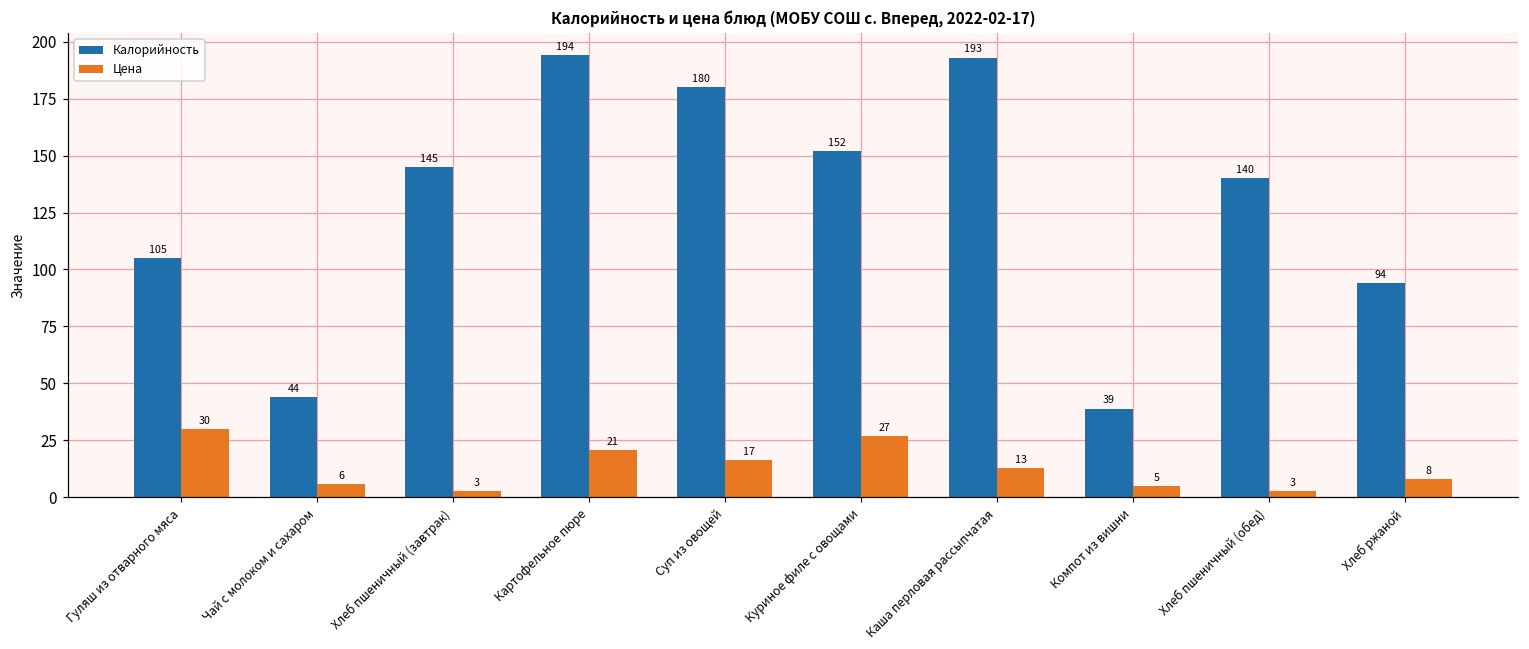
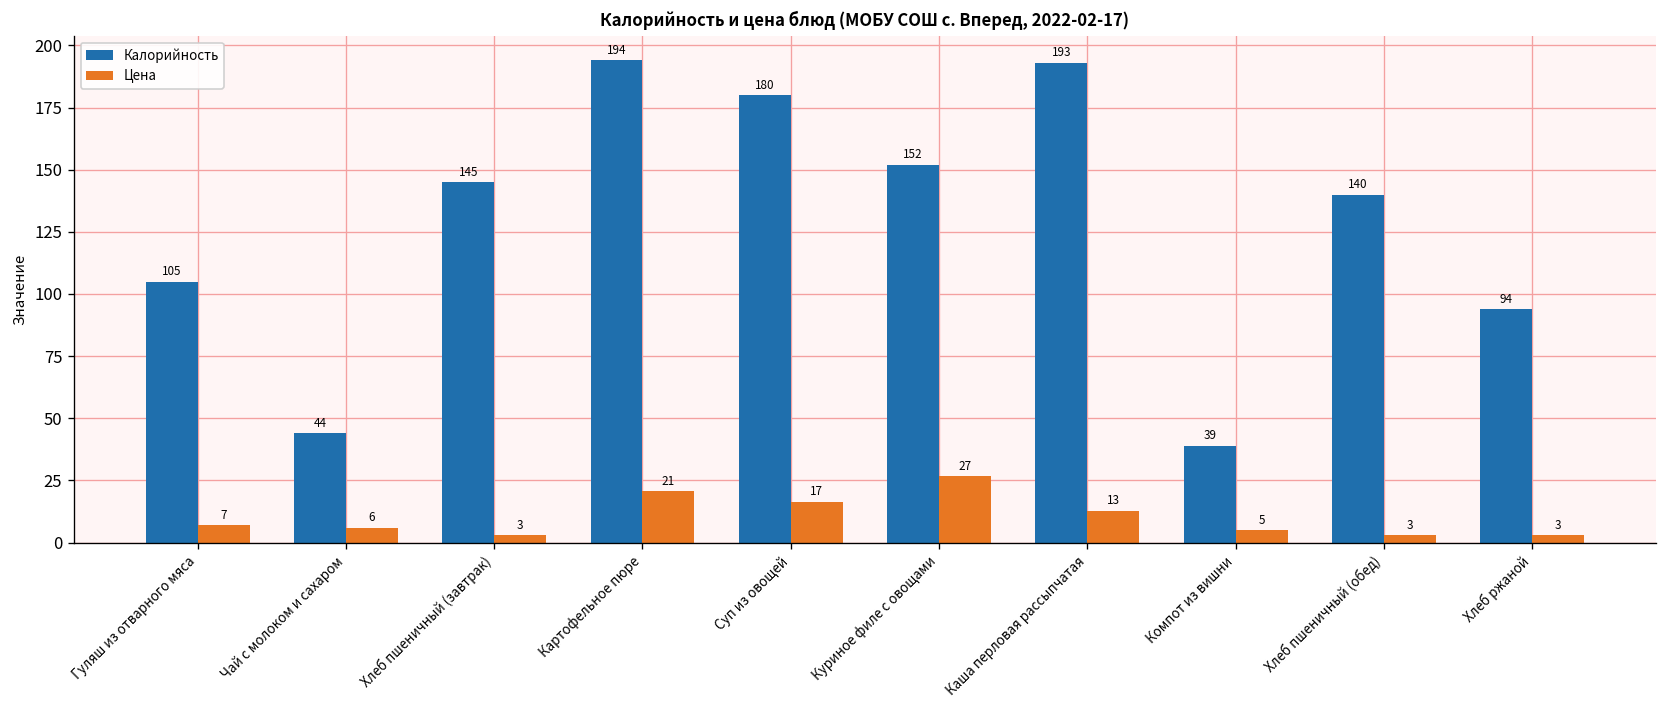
  {
    "Калорийность": {
      "Гуляш из отварного мяса": 105,
      "Чай с молоком и сахаром": 44,
      "Хлеб пшеничный (завтрак)": 145,
      "Картофельное пюре": 194,
      "Суп из овощей": 180,
      "Куриное филе с овощами": 152,
      "Каша перловая рассыпчатая": 193,
      "Компот из вишни": 39,
      "Хлеб пшеничный (обед)": 140,
      "Хлеб ржаной": 94
    },
    "Цена": {
-     "Гуляш из отварного мяса": 30,
+     "Гуляш из отварного мяса": 7,
      "Чай с молоком и сахаром": 6,
      "Хлеб пшеничный (завтрак)": 3,
      "Картофельное пюре": 21,
      "Суп из овощей": 17,
      "Куриное филе с овощами": 27,
      "Каша перловая рассыпчатая": 13,
      "Компот из вишни": 5,
      "Хлеб пшеничный (обед)": 3,
-     "Хлеб ржаной": 8
+     "Хлеб ржаной": 3
    }
  }
